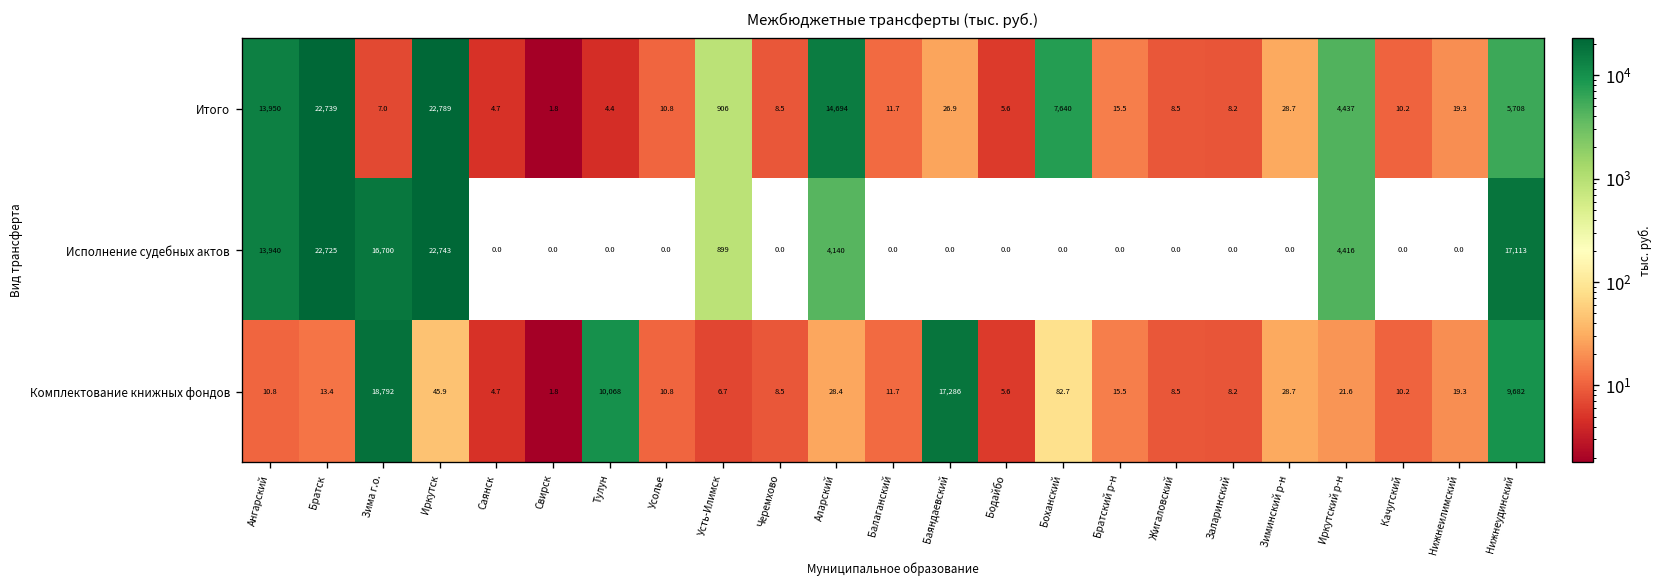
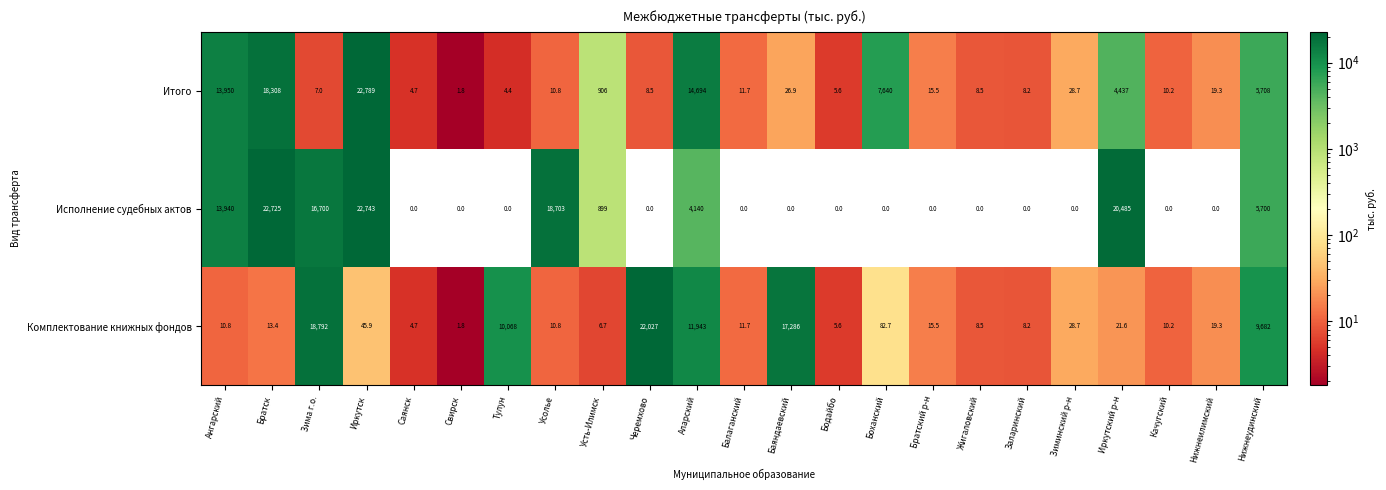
  {
    "Итого": {
      "Ангарский": "13,950",
-     "Братск": "22,739",
+     "Братск": "18,308",
      "Зима г.о.": "7.0",
      "Иркутск": "22,789",
      "Саянск": "4.7",
      "Свирск": "1.8",
      "Тулун": "4.4",
      "Усолье": "10.8",
      "Усть-Илимск": "906",
      "Черемхово": "8.5",
      "Аларский": "14,694",
      "Балаганский": "11.7",
      "Баяндаевский": "26.9",
      "Бодайбо": "5.6",
      "Боханский": "7,640",
      "Братский р-н": "15.5",
      "Жигаловский": "8.5",
      "Заларинский": "8.2",
      "Зиминский р-н": "28.7",
      "Иркутский р-н": "4,437",
      "Качугский": "10.2",
      "Нижнеилимский": "19.3",
      "Нижнеудинский": "5,708"
    },
    "Исполнение судебных актов": {
      "Ангарский": "13,940",
      "Братск": "22,725",
      "Зима г.о.": "16,700",
      "Иркутск": "22,743",
      "Саянск": "0.0",
      "Свирск": "0.0",
      "Тулун": "0.0",
-     "Усолье": "0.0",
+     "Усолье": "18,703",
      "Усть-Илимск": "899",
      "Черемхово": "0.0",
      "Аларский": "4,140",
      "Балаганский": "0.0",
      "Баяндаевский": "0.0",
      "Бодайбо": "0.0",
      "Боханский": "0.0",
      "Братский р-н": "0.0",
      "Жигаловский": "0.0",
      "Заларинский": "0.0",
      "Зиминский р-н": "0.0",
-     "Иркутский р-н": "4,416",
+     "Иркутский р-н": "20,485",
      "Качугский": "0.0",
      "Нижнеилимский": "0.0",
-     "Нижнеудинский": "17,113"
+     "Нижнеудинский": "5,700"
    },
    "Комплектование книжных фондов": {
      "Ангарский": "10.8",
      "Братск": "13.4",
      "Зима г.о.": "18,792",
      "Иркутск": "45.9",
      "Саянск": "4.7",
      "Свирск": "1.8",
      "Тулун": "10,068",
      "Усолье": "10.8",
      "Усть-Илимск": "6.7",
-     "Черемхово": "8.5",
-     "Аларский": "28.4",
+     "Черемхово": "22,027",
+     "Аларский": "11,943",
      "Балаганский": "11.7",
      "Баяндаевский": "17,286",
      "Бодайбо": "5.6",
      "Боханский": "82.7",
      "Братский р-н": "15.5",
      "Жигаловский": "8.5",
      "Заларинский": "8.2",
      "Зиминский р-н": "28.7",
      "Иркутский р-н": "21.6",
      "Качугский": "10.2",
      "Нижнеилимский": "19.3",
      "Нижнеудинский": "9,682"
    }
  }
